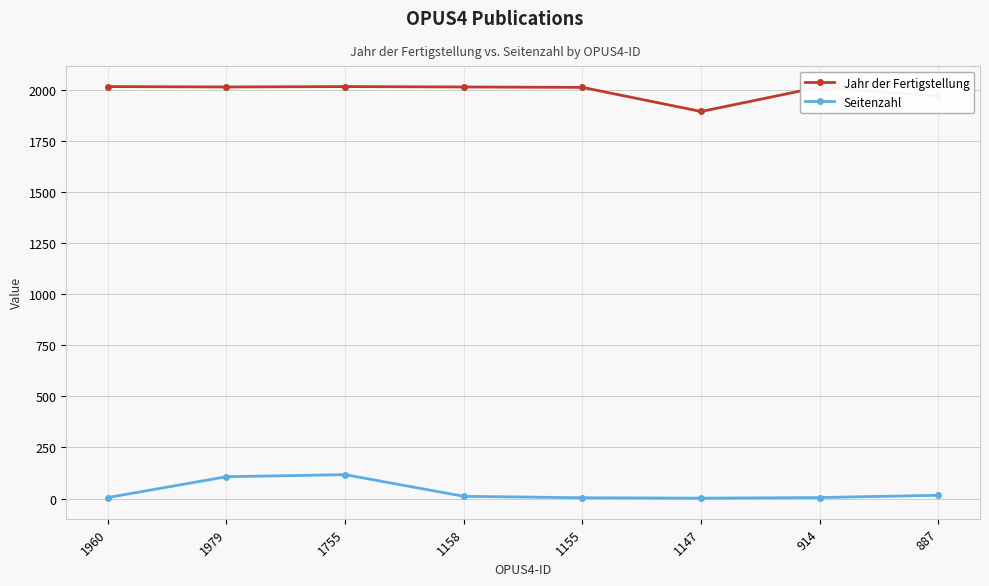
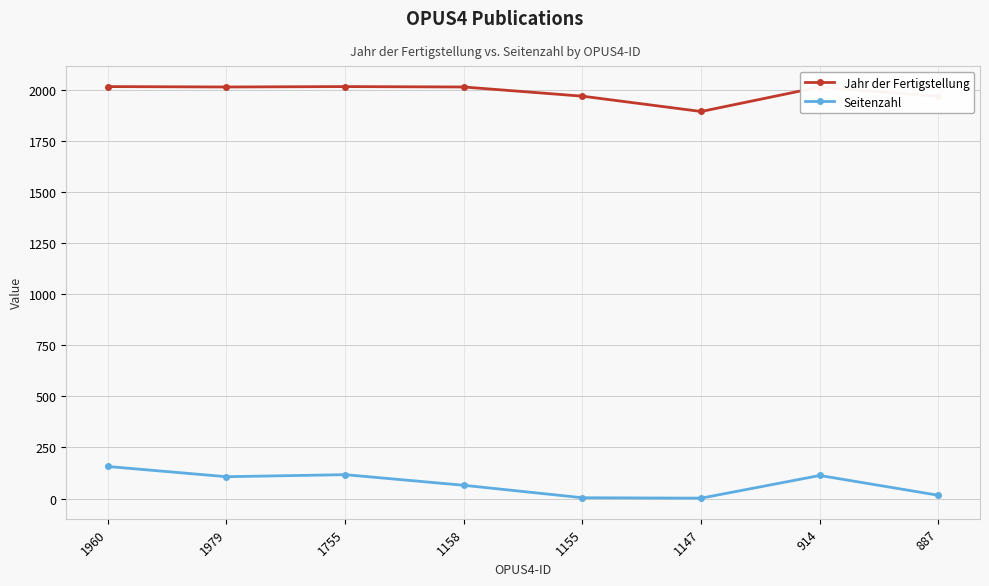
  {
    "Jahr der Fertigstellung": {
      "1960": 2020,
      "1979": 2020,
      "1755": 2020,
      "1158": 2020,
-     "1155": 2010,
+     "1155": 1970,
      "1147": 1900
    },
    "Seitenzahl": {
-     "1960": 10,
+     "1960": 160,
      "1979": 110,
      "1755": 120,
-     "1158": 10,
+     "1158": 70,
      "1155": 0,
      "1147": 0,
-     "914": 10,
+     "914": 110,
      "887": 20
    }
  }
